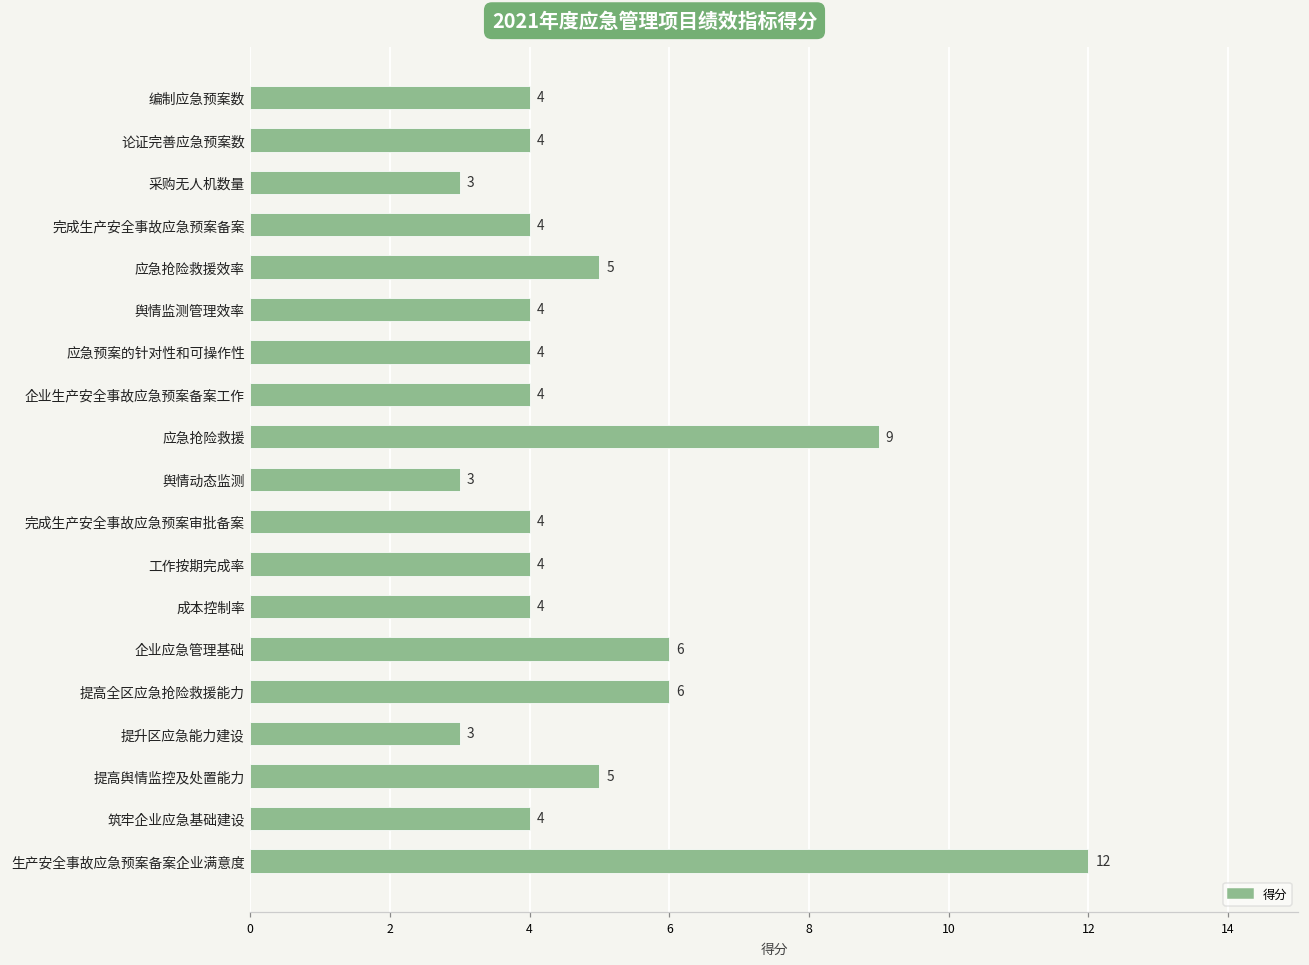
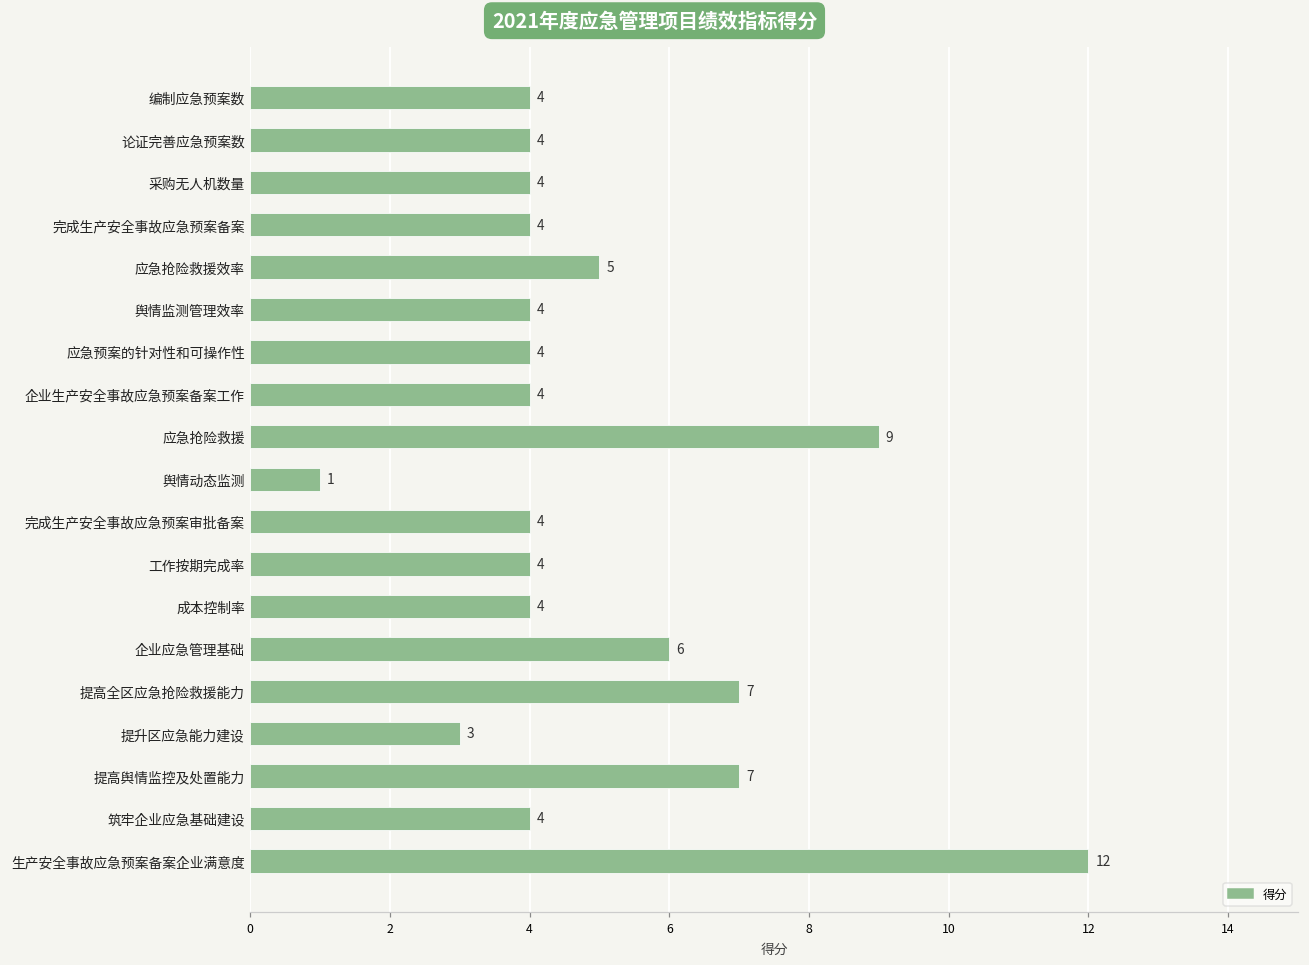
  {
    "编制应急预案数": 4,
    "论证完善应急预案数": 4,
-   "采购无人机数量": 3,
+   "采购无人机数量": 4,
    "完成生产安全事故应急预案备案": 4,
    "应急抢险救援效率": 5,
    "舆情监测管理效率": 4,
    "应急预案的针对性和可操作性": 4,
    "企业生产安全事故应急预案备案工作": 4,
    "应急抢险救援": 9,
-   "舆情动态监测": 3,
+   "舆情动态监测": 1,
    "完成生产安全事故应急预案审批备案": 4,
    "工作按期完成率": 4,
    "成本控制率": 4,
    "企业应急管理基础": 6,
-   "提高全区应急抢险救援能力": 6,
+   "提高全区应急抢险救援能力": 7,
    "提升区应急能力建设": 3,
-   "提高舆情监控及处置能力": 5,
+   "提高舆情监控及处置能力": 7,
    "筑牢企业应急基础建设": 4,
    "生产安全事故应急预案备案企业满意度": 12
  }
